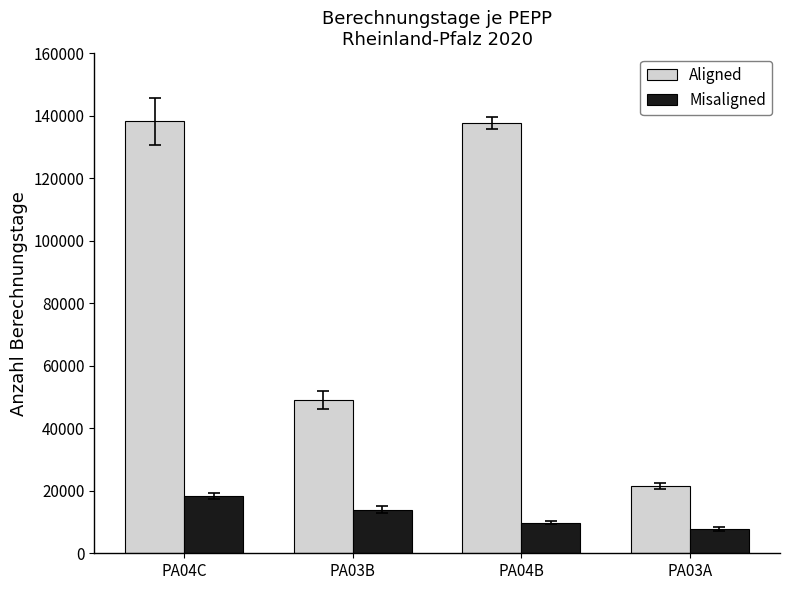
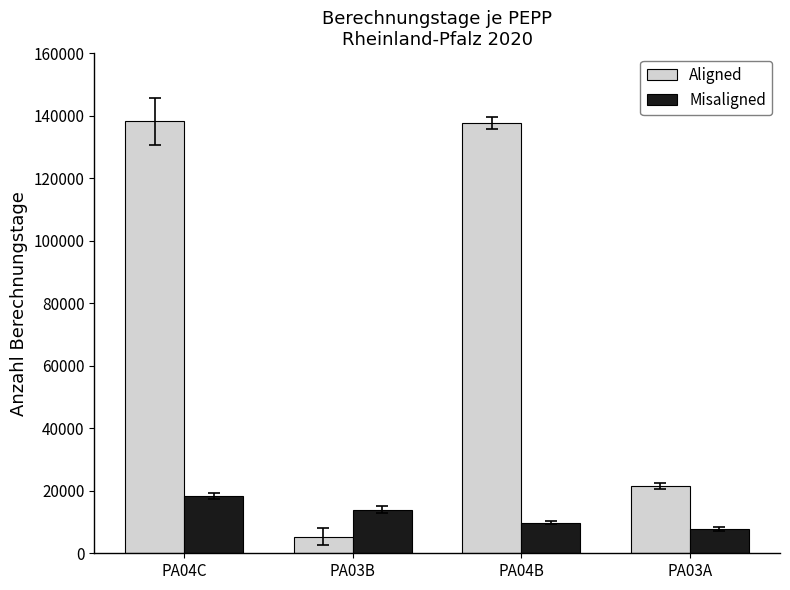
  {
    "Aligned": {
      "PA04C": 138000,
-     "PA03B": 49000,
+     "PA03B": 5000,
      "PA04B": 138000,
      "PA03A": 22000
    },
    "Misaligned": {
      "PA04C": 18000,
      "PA03B": 14000,
      "PA04B": 10000,
      "PA03A": 8000
    }
  }
